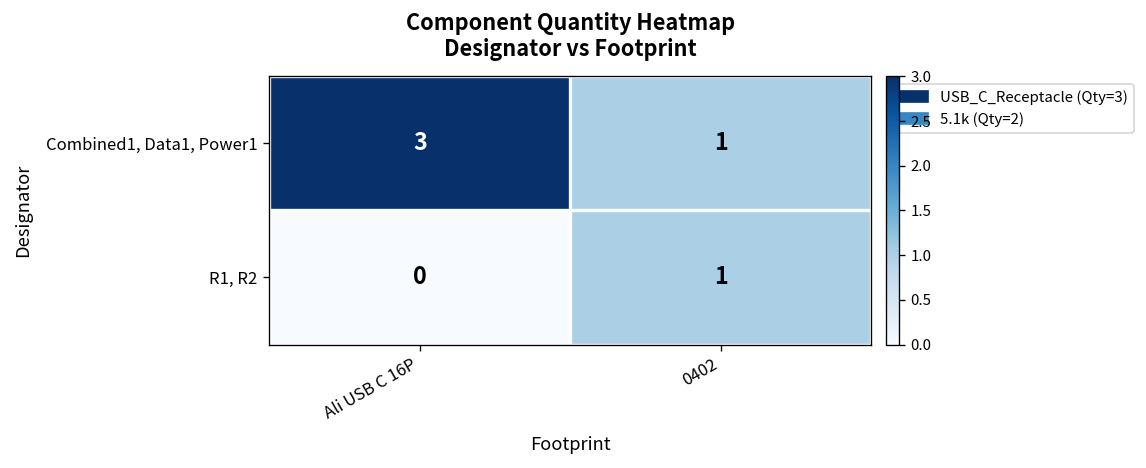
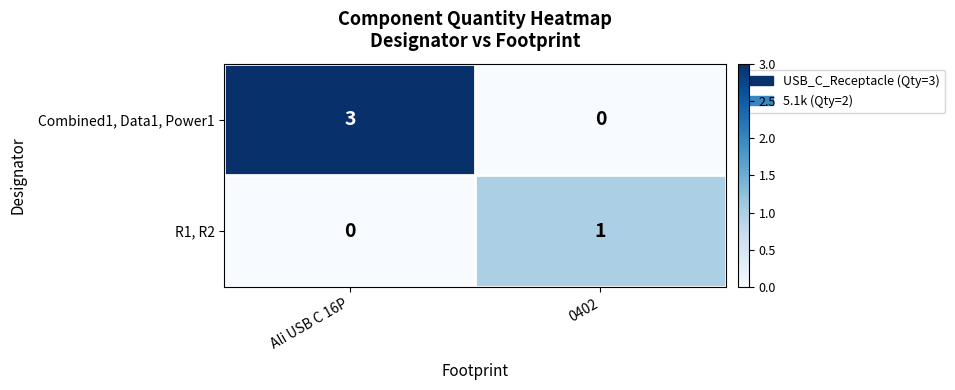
  {
    "Combined1, Data1, Power1": {
      "Ali USB C 16P": 3,
-     "0402": 1
+     "0402": 0
    },
    "R1, R2": {
      "Ali USB C 16P": 0,
      "0402": 1
    }
  }
